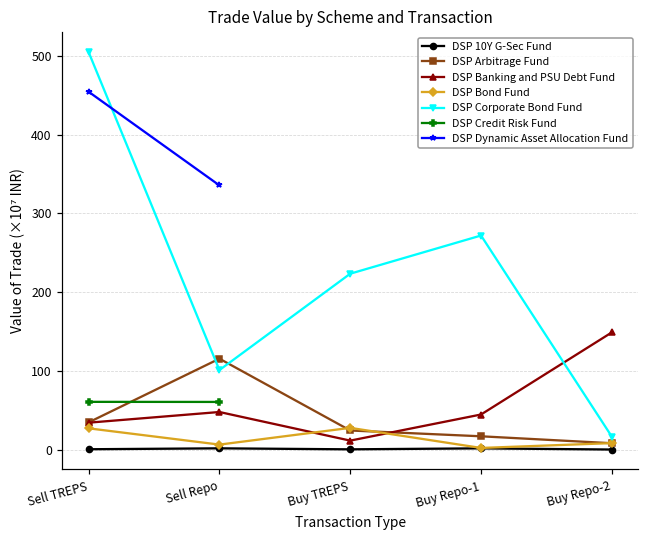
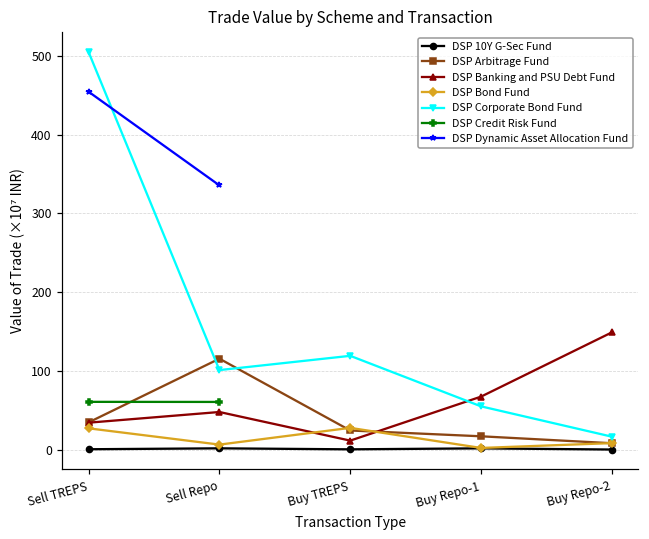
  {
    "DSP 10Y G-Sec Fund": {
      "Sell TREPS": 0,
      "Sell Repo": 0,
      "Buy TREPS": 0,
      "Buy Repo-2": 0
    },
    "DSP Arbitrage Fund": {
      "Sell Repo": 120,
      "Buy Repo-1": 20
    },
    "DSP Banking and PSU Debt Fund": {
      "Sell Repo": 50,
      "Buy TREPS": 10,
-     "Buy Repo-1": 40,
+     "Buy Repo-1": 70,
      "Buy Repo-2": 150
    },
    "DSP Bond Fund": {
      "Sell TREPS": 30,
      "Sell Repo": 10
    },
    "DSP Corporate Bond Fund": {
      "Sell TREPS": 500,
      "Sell Repo": 100,
-     "Buy TREPS": 220,
-     "Buy Repo-1": 270,
+     "Buy TREPS": 120,
+     "Buy Repo-1": 50,
      "Buy Repo-2": 20
    },
    "DSP Credit Risk Fund": {
      "Sell TREPS": 60,
      "Sell Repo": 60
    },
    "DSP Dynamic Asset Allocation Fund": {
      "Sell TREPS": 450,
      "Sell Repo": 340
    }
  }
